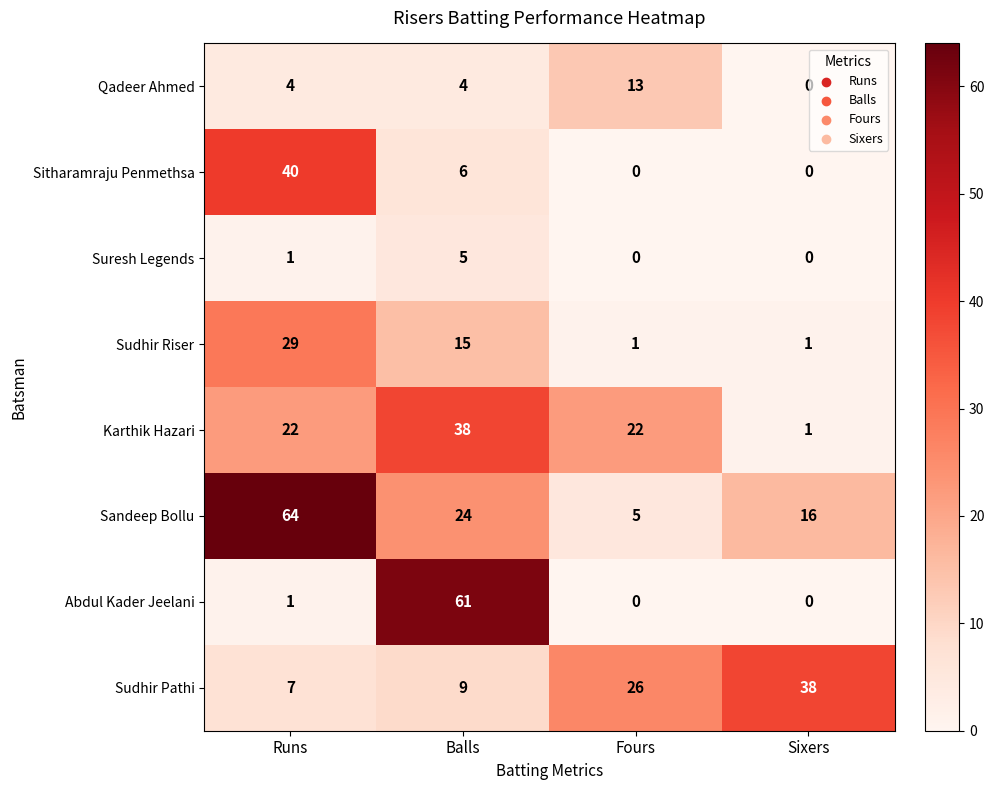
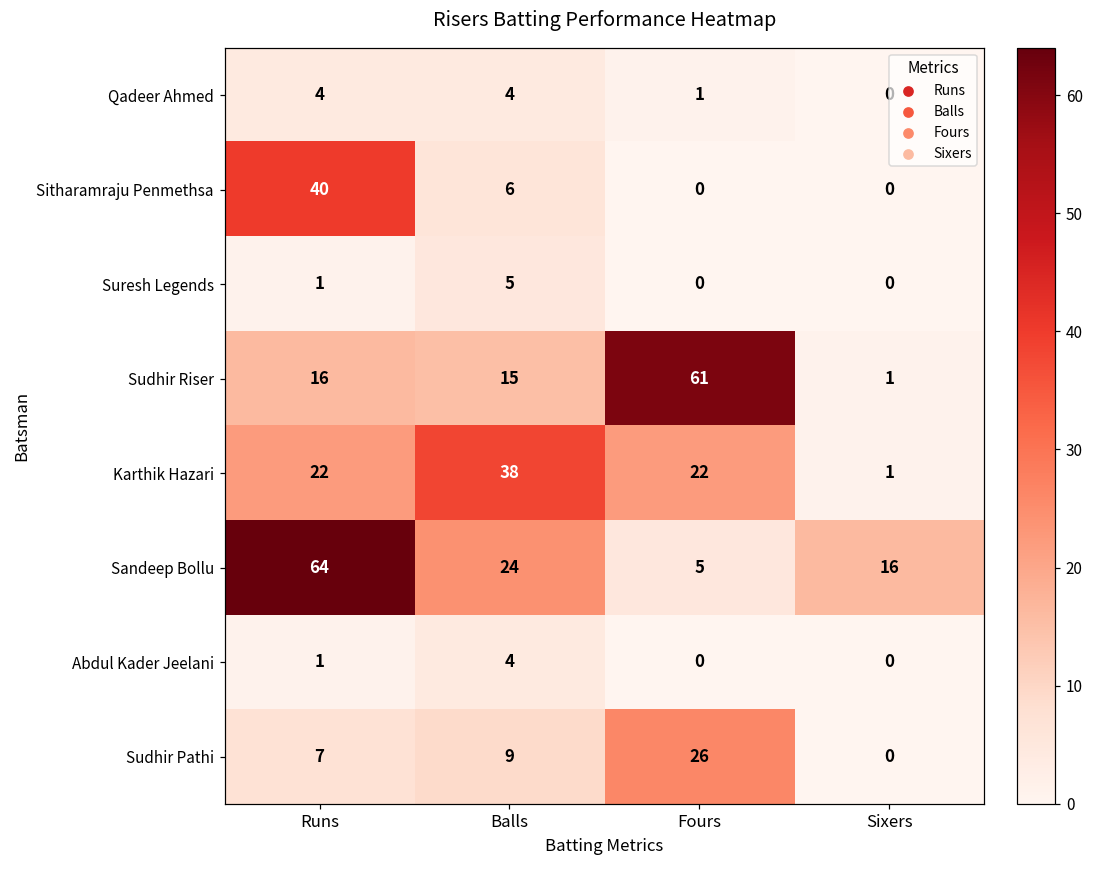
  {
    "Qadeer Ahmed": {
      "Runs": 4,
      "Balls": 4,
-     "Fours": 13
+     "Fours": 1
    },
    "Sitharamraju Penmethsa": {
      "Runs": 40,
      "Balls": 6,
      "Fours": 0,
      "Sixers": 0
    },
    "Suresh Legends": {
      "Runs": 1,
      "Balls": 5,
      "Fours": 0,
      "Sixers": 0
    },
    "Sudhir Riser": {
-     "Runs": 29,
+     "Runs": 16,
      "Balls": 15,
-     "Fours": 1,
+     "Fours": 61,
      "Sixers": 1
    },
    "Karthik Hazari": {
      "Runs": 22,
      "Balls": 38,
      "Fours": 22,
      "Sixers": 1
    },
    "Sandeep Bollu": {
      "Runs": 64,
      "Balls": 24,
      "Fours": 5,
      "Sixers": 16
    },
    "Abdul Kader Jeelani": {
      "Runs": 1,
-     "Balls": 61,
+     "Balls": 4,
      "Fours": 0,
      "Sixers": 0
    },
    "Sudhir Pathi": {
      "Runs": 7,
      "Balls": 9,
      "Fours": 26,
-     "Sixers": 38
+     "Sixers": 0
    }
  }
